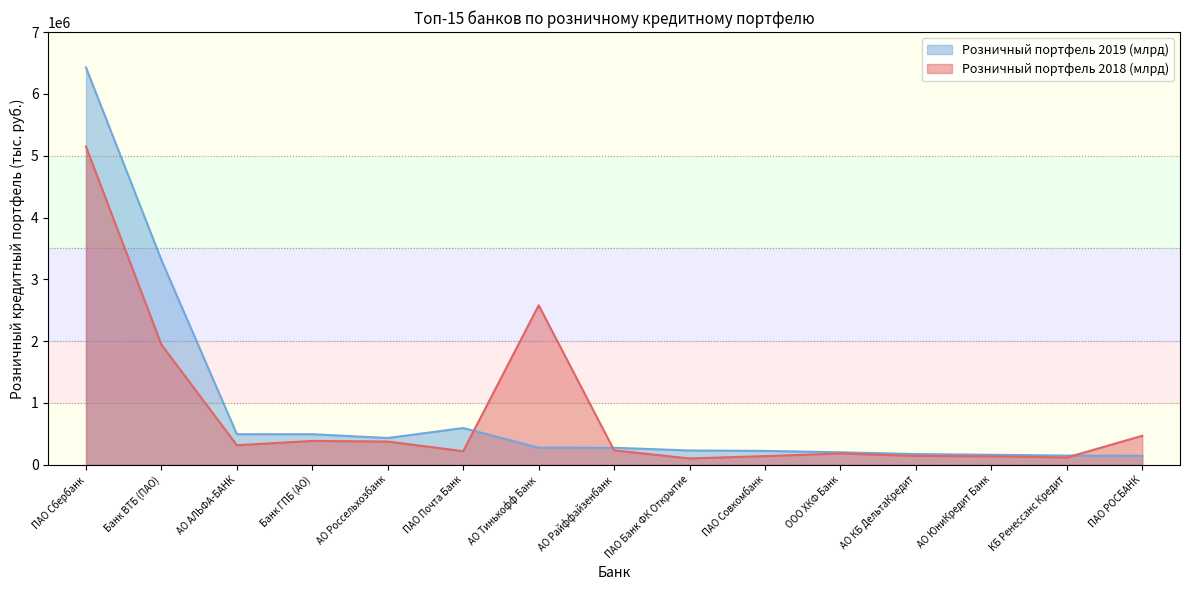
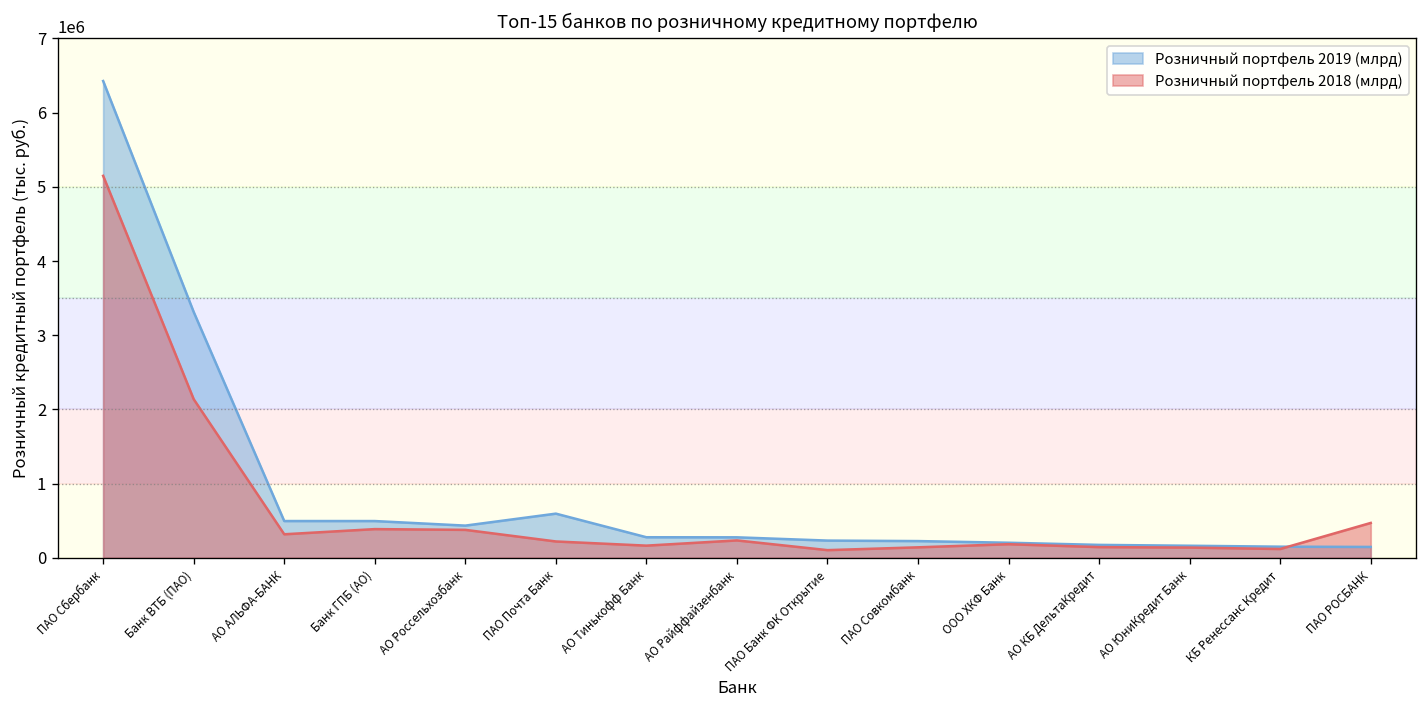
  {
    "Розничный портфель 2019 (млрд)": {
      "ПАО Сбербанк": 6400000,
      "Банк ВТБ (ПАО)": 3300000,
      "АО АЛЬФА-БАНК": 500000,
      "Банк ГПБ (АО)": 500000,
      "АО Россельхозбанк": 400000,
      "ПАО Почта Банк": 600000,
      "АО Тинькофф Банк": 300000,
      "ПАО Банк ФК Открытие": 200000,
      "ПАО Совкомбанк": 200000,
      "ПАО РОСБАНК": 100000
    },
    "Розничный портфель 2018 (млрд)": {
      "ПАО Сбербанк": 5100000,
-     "Банк ВТБ (ПАО)": 1900000,
+     "Банк ВТБ (ПАО)": 2100000,
      "АО АЛЬФА-БАНК": 300000,
      "Банк ГПБ (АО)": 400000,
      "АО Россельхозбанк": 400000,
      "ПАО Почта Банк": 200000,
-     "АО Тинькофф Банк": 2600000,
+     "АО Тинькофф Банк": 200000,
      "ПАО Банк ФК Открытие": 100000,
      "ПАО Совкомбанк": 100000,
      "ПАО РОСБАНК": 500000
    }
  }
